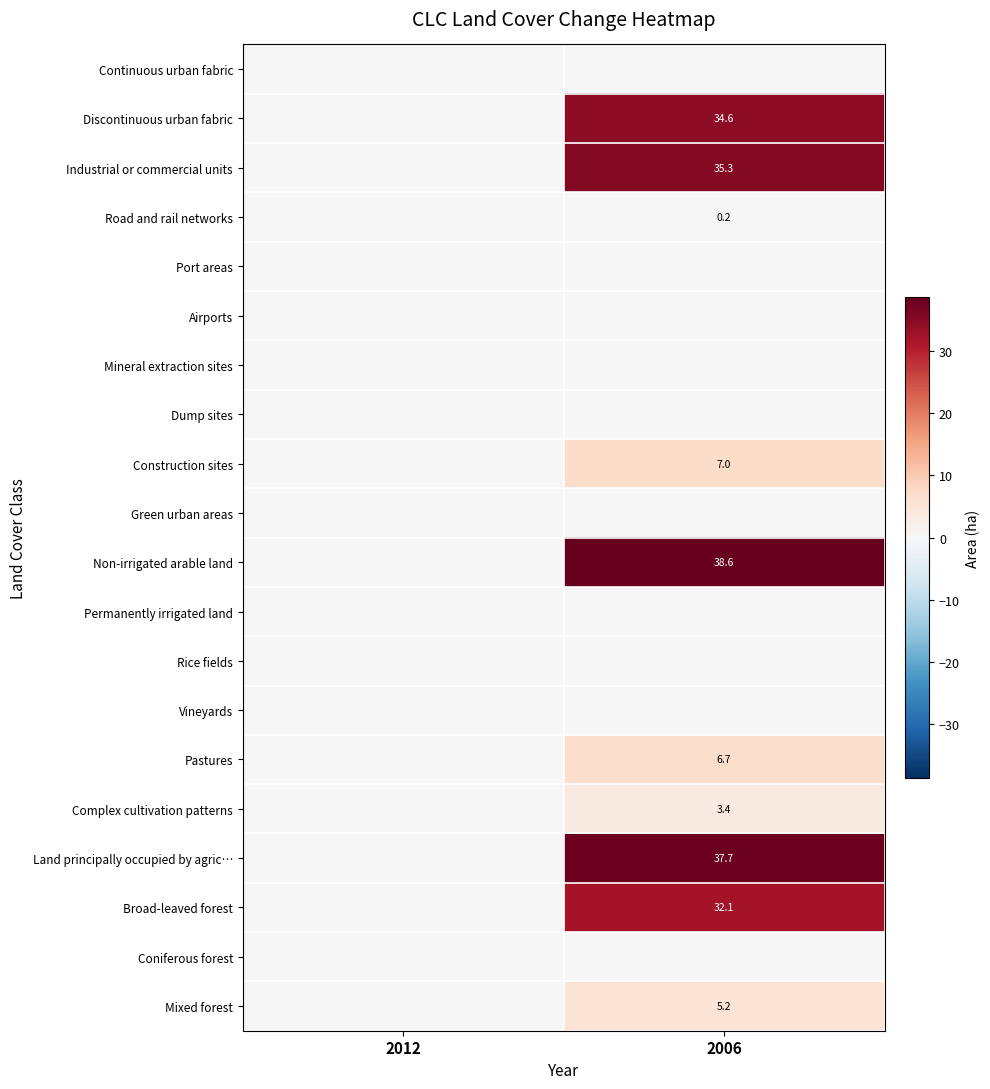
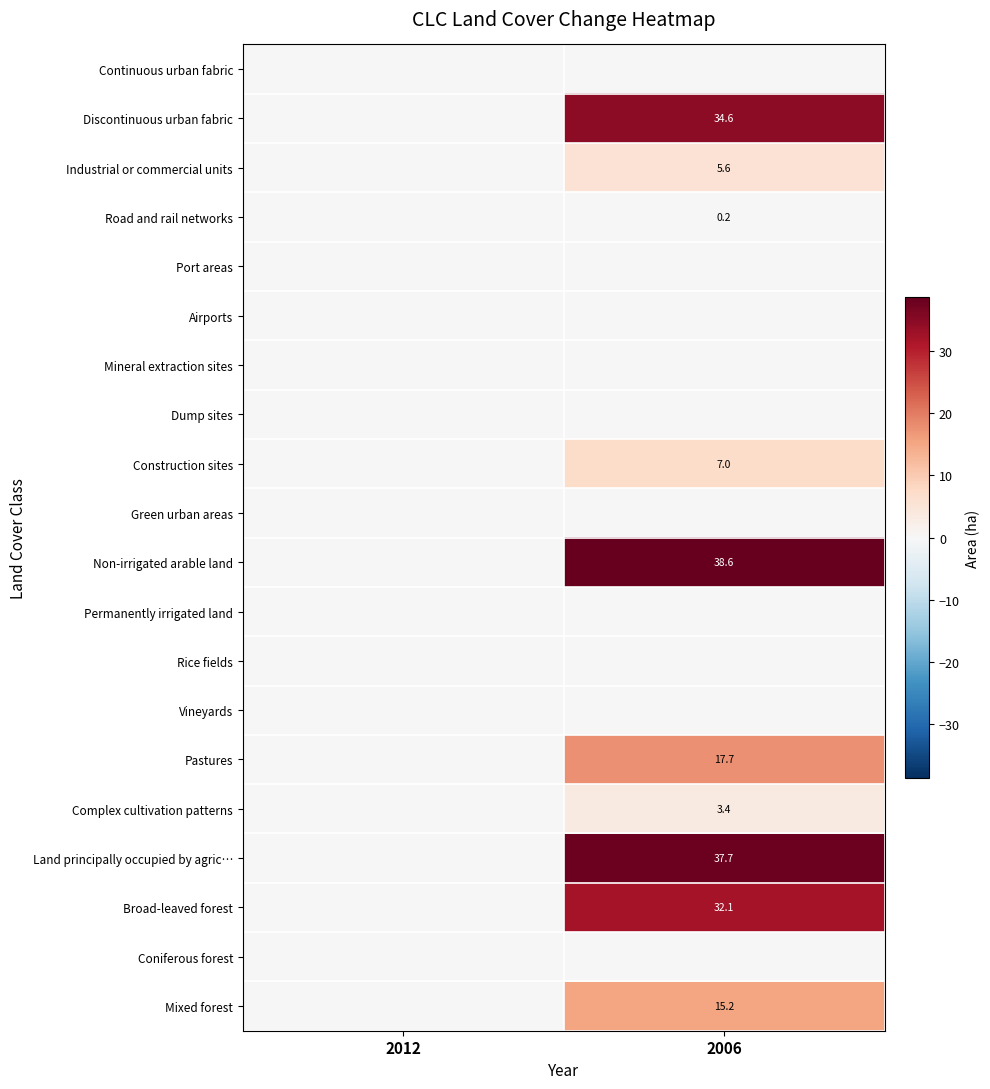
  {
    "Discontinuous urban fabric": {
      "2006": 34.6
    },
    "Industrial or commercial units": {
-     "2006": 35.3
+     "2006": 5.6
    },
    "Road and rail networks": {
      "2006": 0.2
    },
    "Construction sites": {
      "2006": 7.0
    },
    "Non-irrigated arable land": {
      "2006": 38.6
    },
    "Pastures": {
-     "2006": 6.7
+     "2006": 17.7
    },
    "Complex cultivation patterns": {
      "2006": 3.4
    },
    "Land principally occupied by agric…": {
      "2006": 37.7
    },
    "Broad-leaved forest": {
      "2006": 32.1
    },
    "Mixed forest": {
-     "2006": 5.2
+     "2006": 15.2
    }
  }
